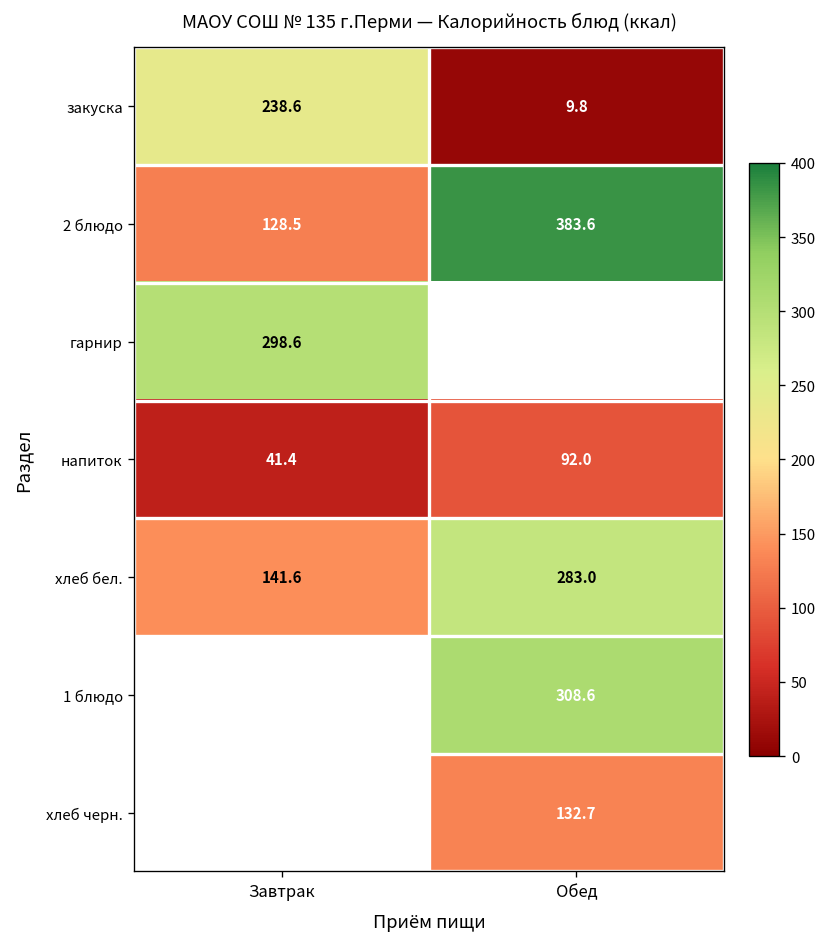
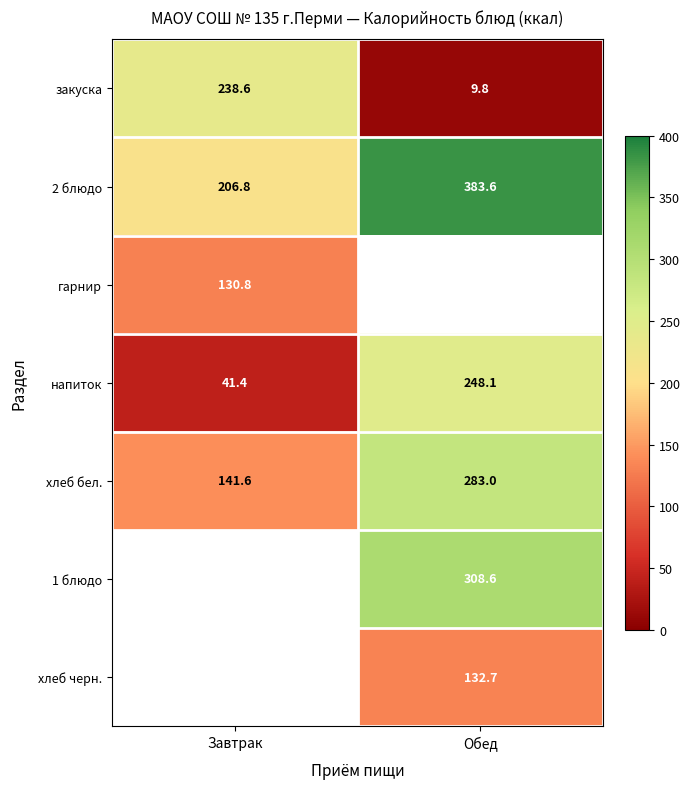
  {
    "закуска": {
      "Завтрак": 238.6,
      "Обед": 9.8
    },
    "2 блюдо": {
-     "Завтрак": 128.5,
+     "Завтрак": 206.8,
      "Обед": 383.6
    },
    "гарнир": {
-     "Завтрак": 298.6
+     "Завтрак": 130.8
    },
    "напиток": {
      "Завтрак": 41.4,
-     "Обед": 92.0
+     "Обед": 248.1
    },
    "хлеб бел.": {
      "Завтрак": 141.6,
      "Обед": 283.0
    },
    "1 блюдо": {
      "Обед": 308.6
    },
    "хлеб черн.": {
      "Обед": 132.7
    }
  }
